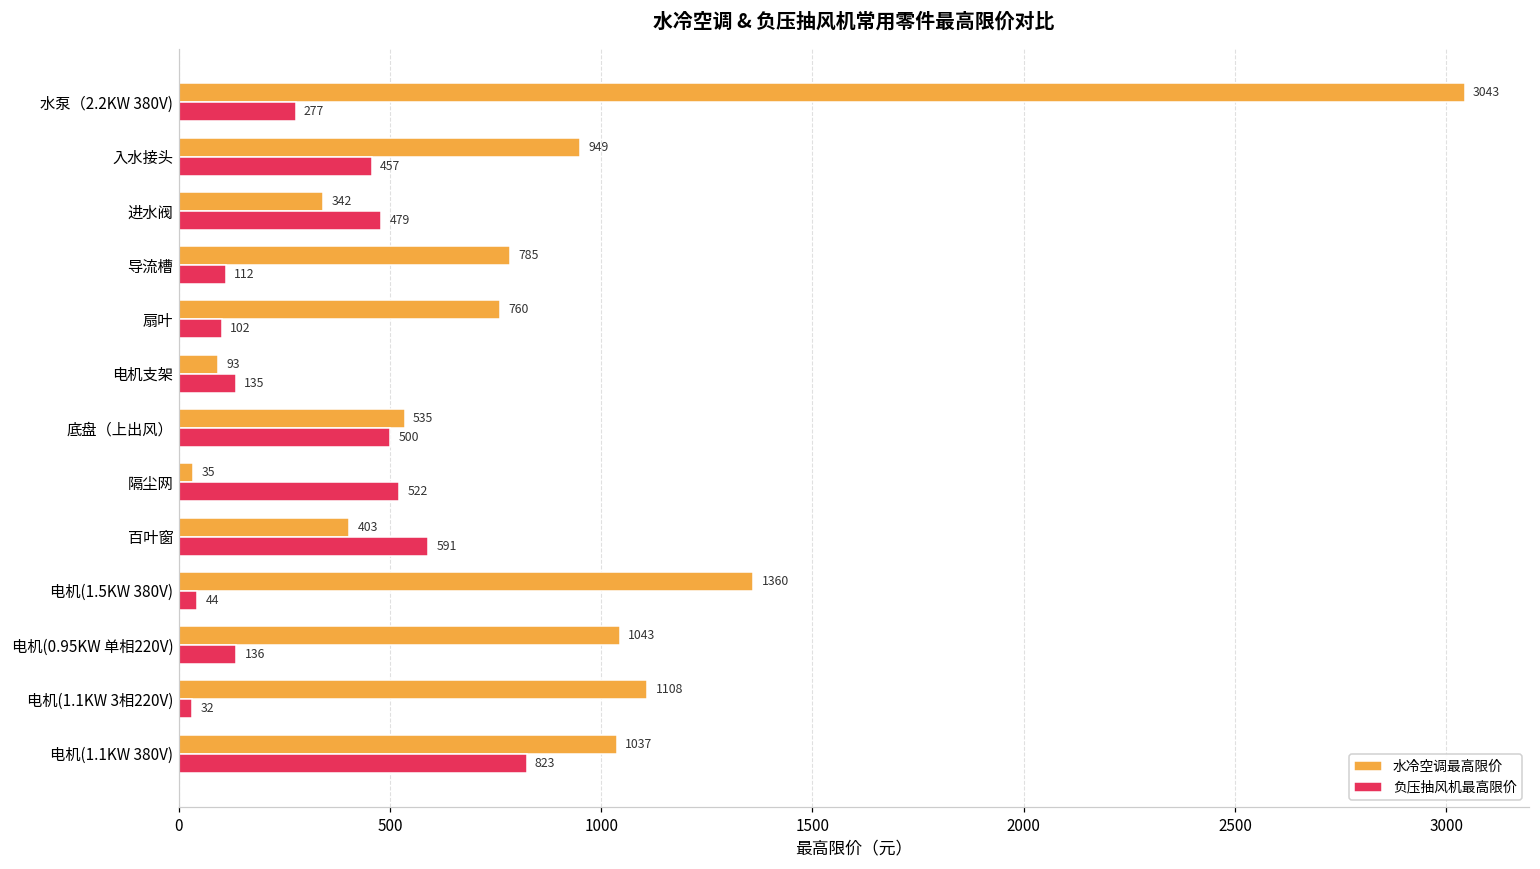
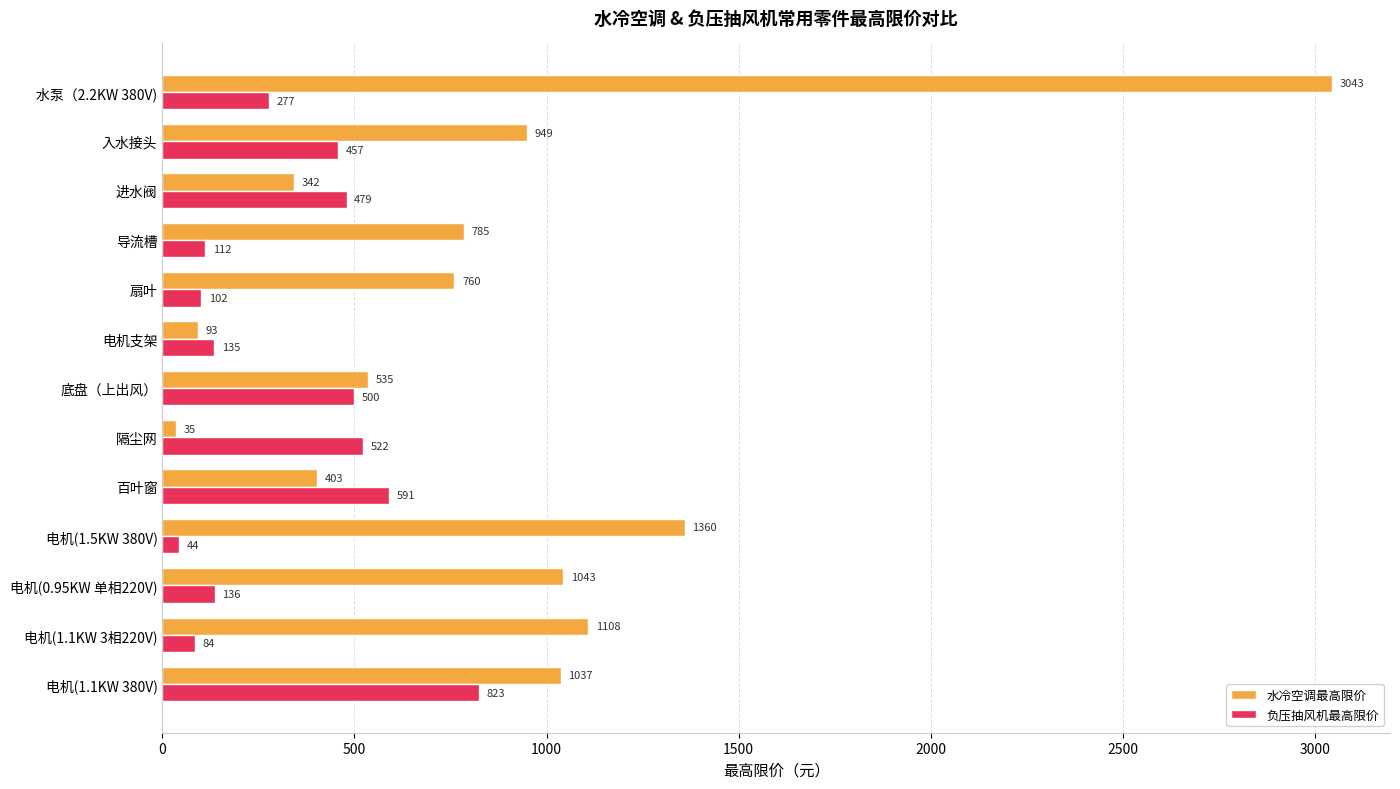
  {
    "水冷空调最高限价": {
      "水泵（2.2KW 380V)": 3043,
      "入水接头": 949,
      "进水阀": 342,
      "导流槽": 785,
      "扇叶": 760,
      "电机支架": 93,
      "底盘（上出风）": 535,
      "隔尘网": 35,
      "百叶窗": 403,
      "电机(1.5KW 380V)": 1360,
      "电机(0.95KW 单相220V)": 1043,
      "电机(1.1KW 3相220V)": 1108,
      "电机(1.1KW 380V)": 1037
    },
    "负压抽风机最高限价": {
      "水泵（2.2KW 380V)": 277,
      "入水接头": 457,
      "进水阀": 479,
      "导流槽": 112,
      "扇叶": 102,
      "电机支架": 135,
      "底盘（上出风）": 500,
      "隔尘网": 522,
      "百叶窗": 591,
      "电机(1.5KW 380V)": 44,
      "电机(0.95KW 单相220V)": 136,
-     "电机(1.1KW 3相220V)": 32,
+     "电机(1.1KW 3相220V)": 84,
      "电机(1.1KW 380V)": 823
    }
  }
